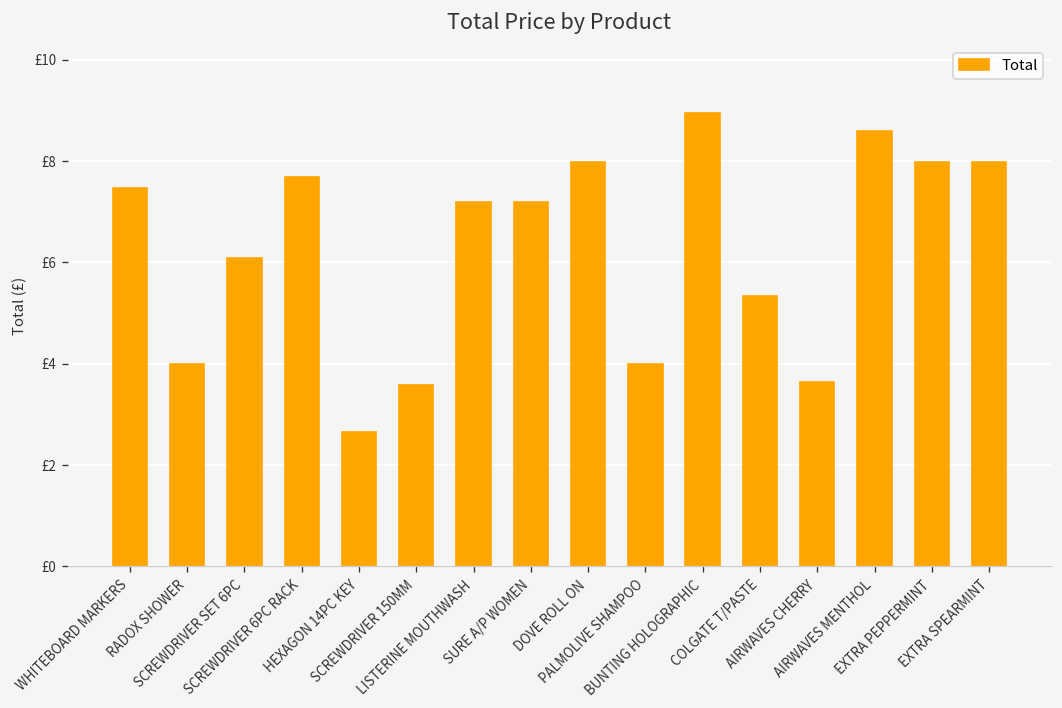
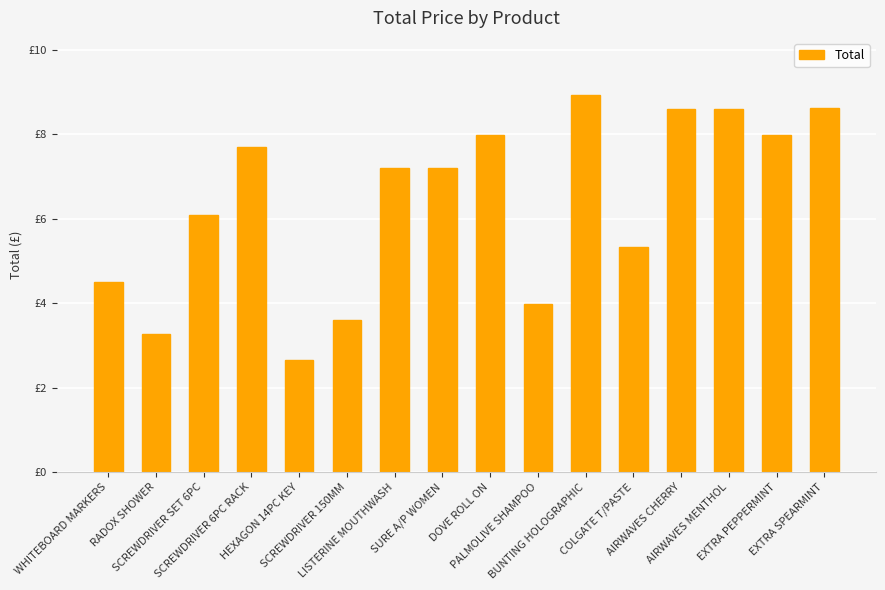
  {
-   "WHITEBOARD MARKERS": "£7.5",
-   "RADOX SHOWER": "£4.0",
+   "WHITEBOARD MARKERS": "£4.5",
+   "RADOX SHOWER": "£3.3",
    "SCREWDRIVER SET 6PC": "£6.1",
    "SCREWDRIVER 6PC RACK": "£7.7",
    "HEXAGON 14PC KEY": "£2.7",
    "SCREWDRIVER 150MM": "£3.6",
    "LISTERINE MOUTHWASH": "£7.2",
    "SURE A/P WOMEN": "£7.2",
    "DOVE ROLL ON": "£8.0",
    "PALMOLIVE SHAMPOO": "£4.0",
    "BUNTING HOLOGRAPHIC": "£8.9",
    "COLGATE T/PASTE": "£5.3",
-   "AIRWAVES CHERRY": "£3.6",
+   "AIRWAVES CHERRY": "£8.6",
    "AIRWAVES MENTHOL": "£8.6",
    "EXTRA PEPPERMINT": "£8.0",
-   "EXTRA SPEARMINT": "£8.0"
+   "EXTRA SPEARMINT": "£8.6"
  }
